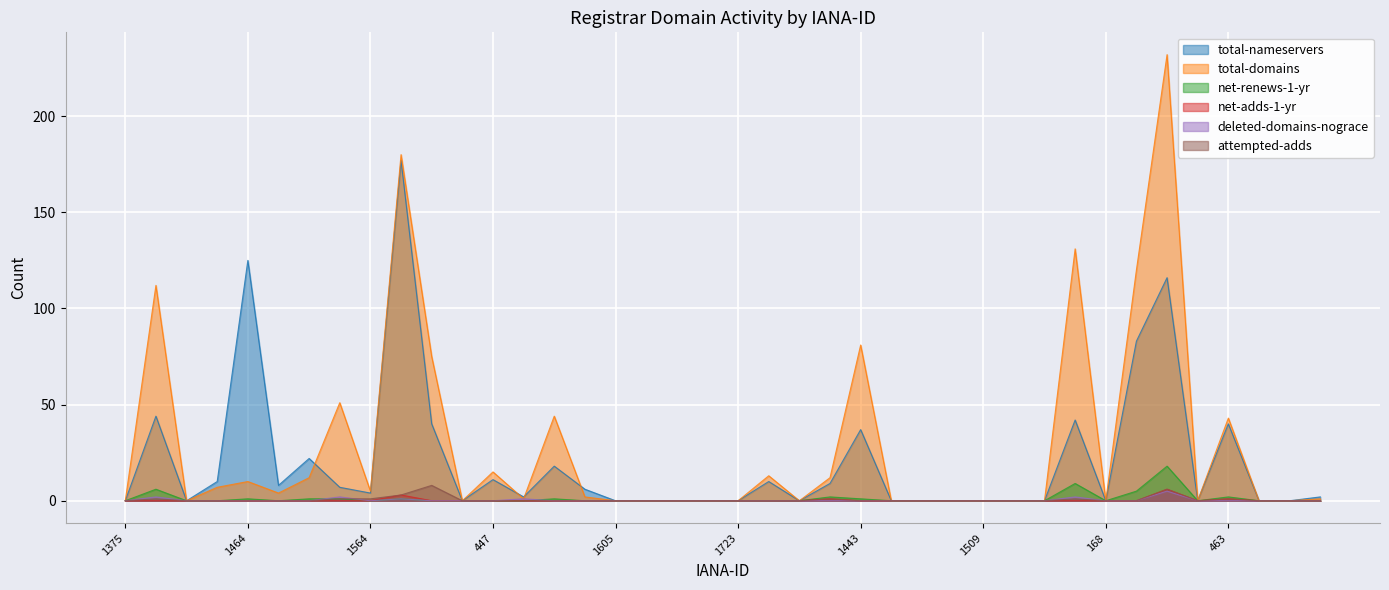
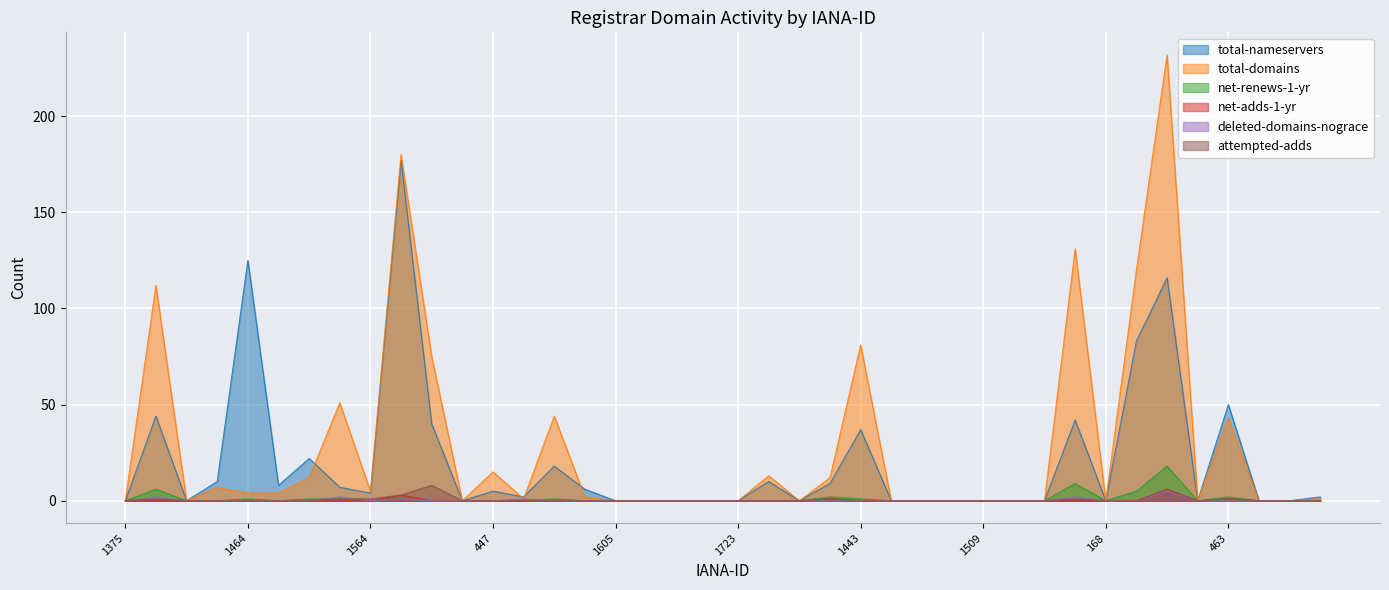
  {
    "total-nameservers": {
      "1464": 125,
-     "447": 11,
+     "447": 5,
      "1443": 37,
-     "463": 40
+     "463": 50
    },
    "total-domains": {
-     "1464": 10,
+     "1464": 4,
      "447": 15,
      "1443": 81,
      "463": 43
    }
  }
